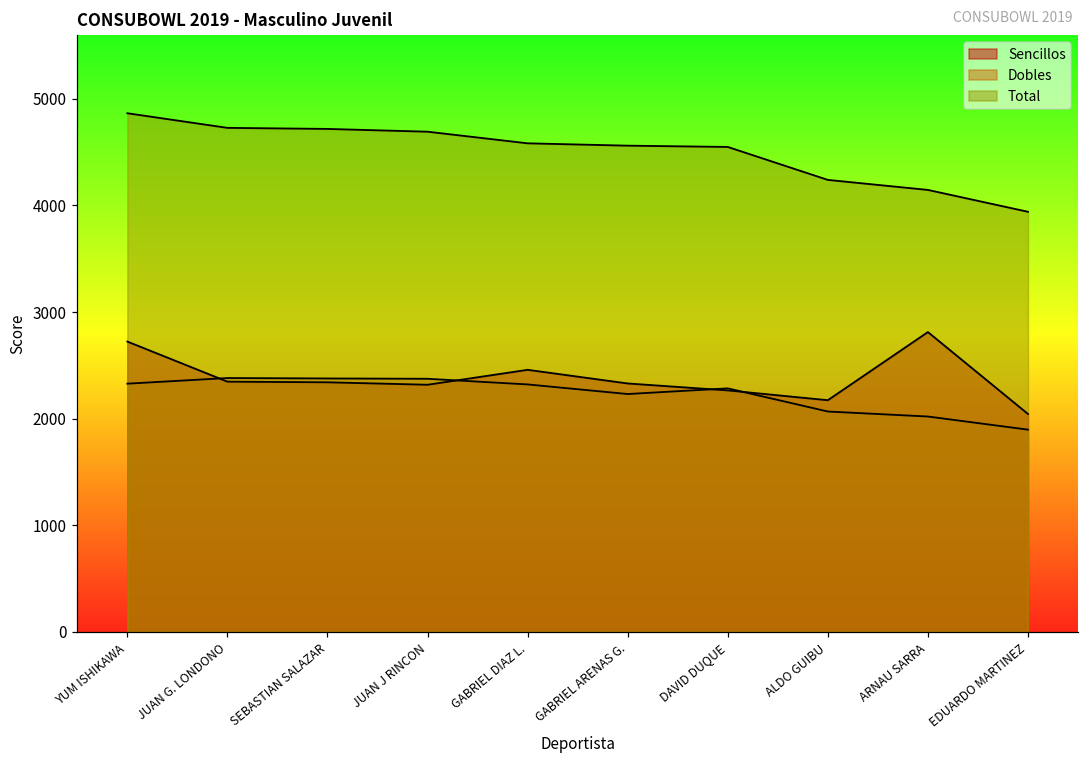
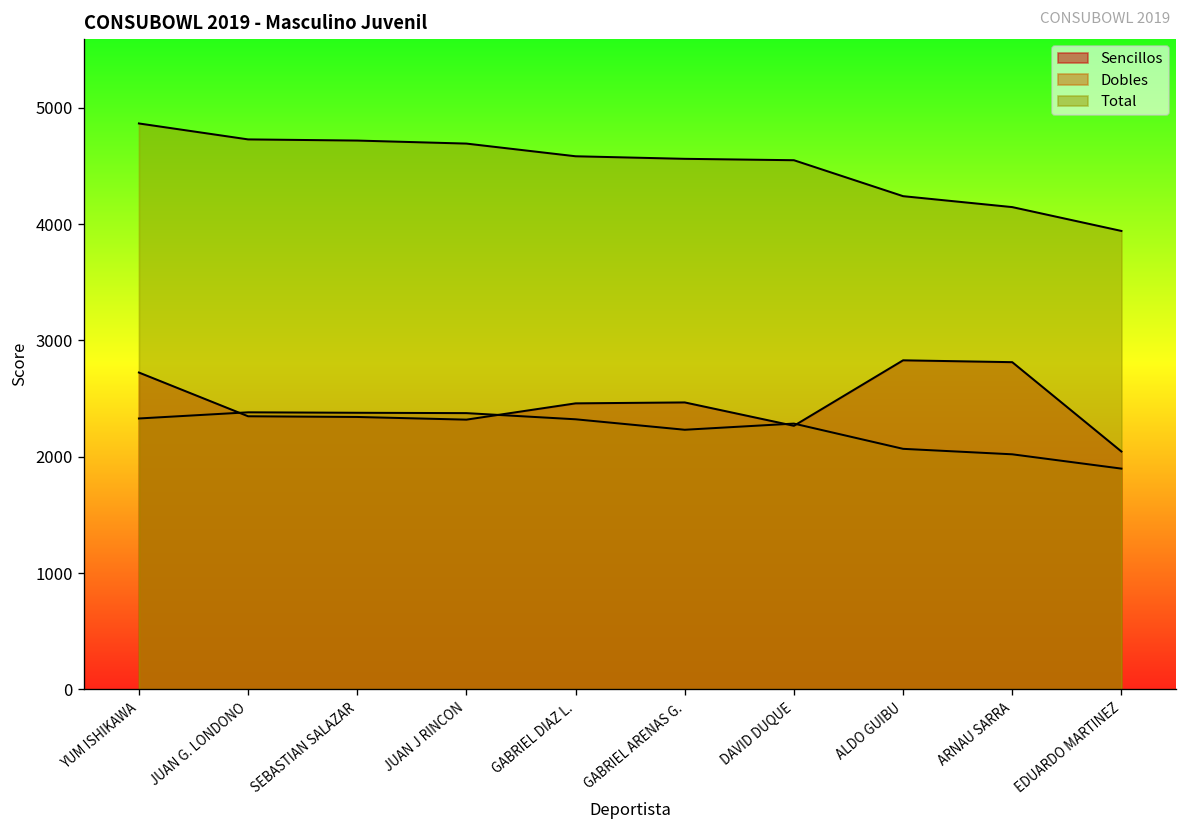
  {
    "Sencillos": {
      "YUM ISHIKAWA": 2700,
      "JUAN G. LONDONO": 2300,
      "SEBASTIAN SALAZAR": 2300,
      "JUAN J RINCON": 2300,
      "GABRIEL DIAZ L.": 2500,
-     "GABRIEL ARENAS G.": 2300,
-     "ALDO GUIBU": 2200,
+     "GABRIEL ARENAS G.": 2500,
+     "ALDO GUIBU": 2800,
      "ARNAU SARRA": 2800,
      "EDUARDO MARTINEZ": 2000
    }
  }
